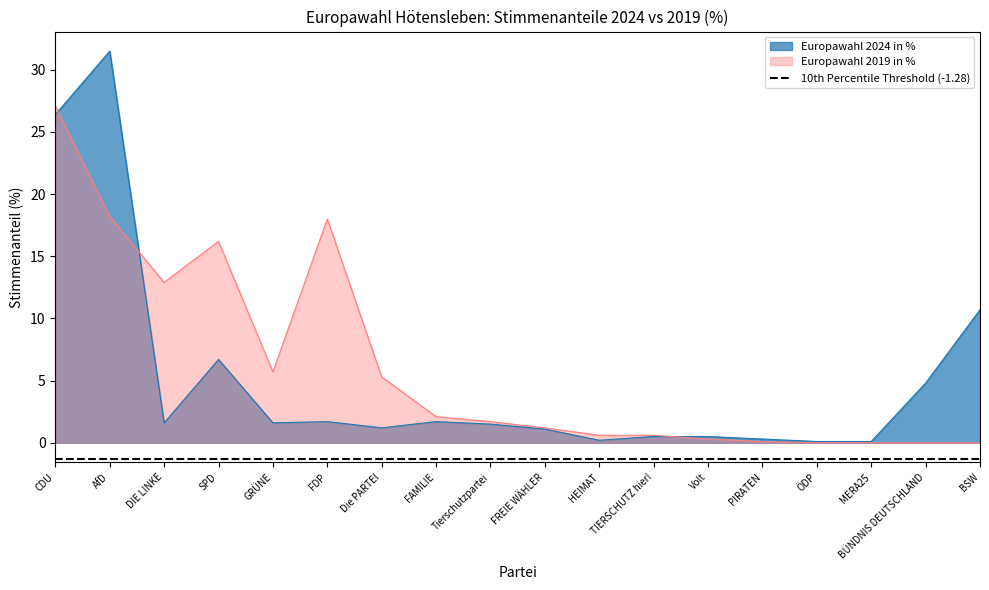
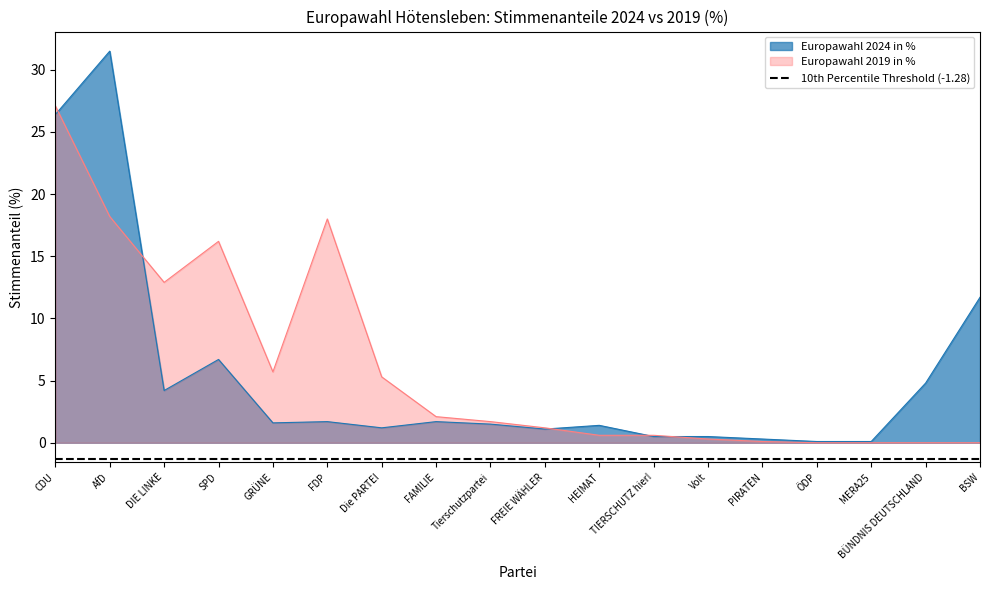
  {
    "Europawahl 2024 in %": {
      "CDU": 26.4,
      "AfD": 31.5,
-     "DIE LINKE": 1.6,
+     "DIE LINKE": 4.2,
      "SPD": 6.7,
      "GRÜNE": 1.6,
      "FDP": 1.7,
      "Die PARTEI": 1.2,
      "FAMILIE": 1.7,
-     "HEIMAT": 0.2,
+     "HEIMAT": 1.4,
      "BÜNDNIS DEUTSCHLAND": 4.8,
-     "BSW": 10.7
+     "BSW": 11.7
    },
    "Europawahl 2019 in %": {
      "CDU": 27.1,
      "AfD": 18.2,
      "DIE LINKE": 12.9,
      "SPD": 16.2,
      "GRÜNE": 5.7,
      "FDP": 18.0,
      "Die PARTEI": 5.3,
      "FAMILIE": 2.1,
      "HEIMAT": 0.6,
      "BÜNDNIS DEUTSCHLAND": 0.0,
      "BSW": 0.0
    }
  }
